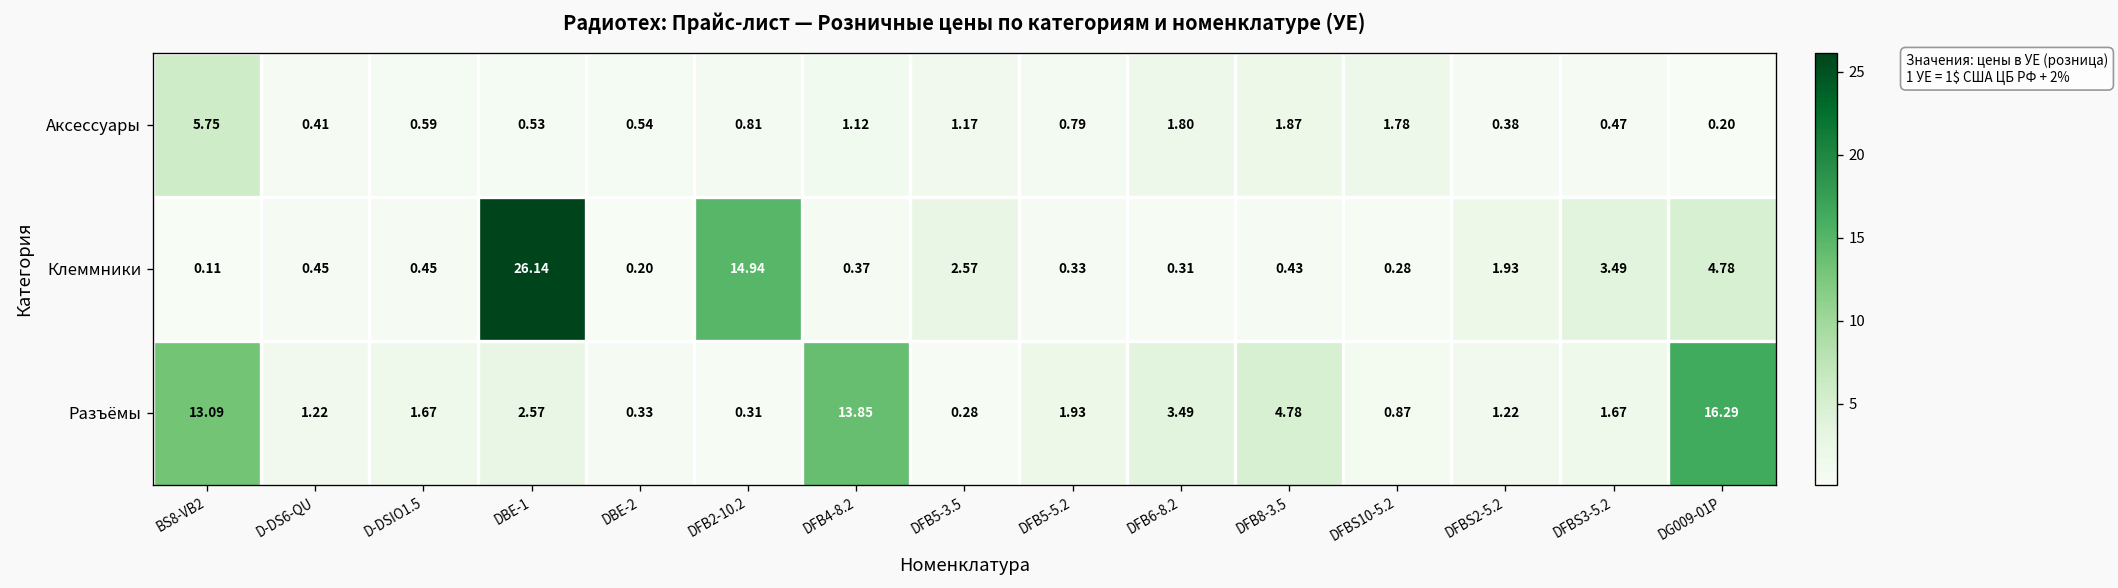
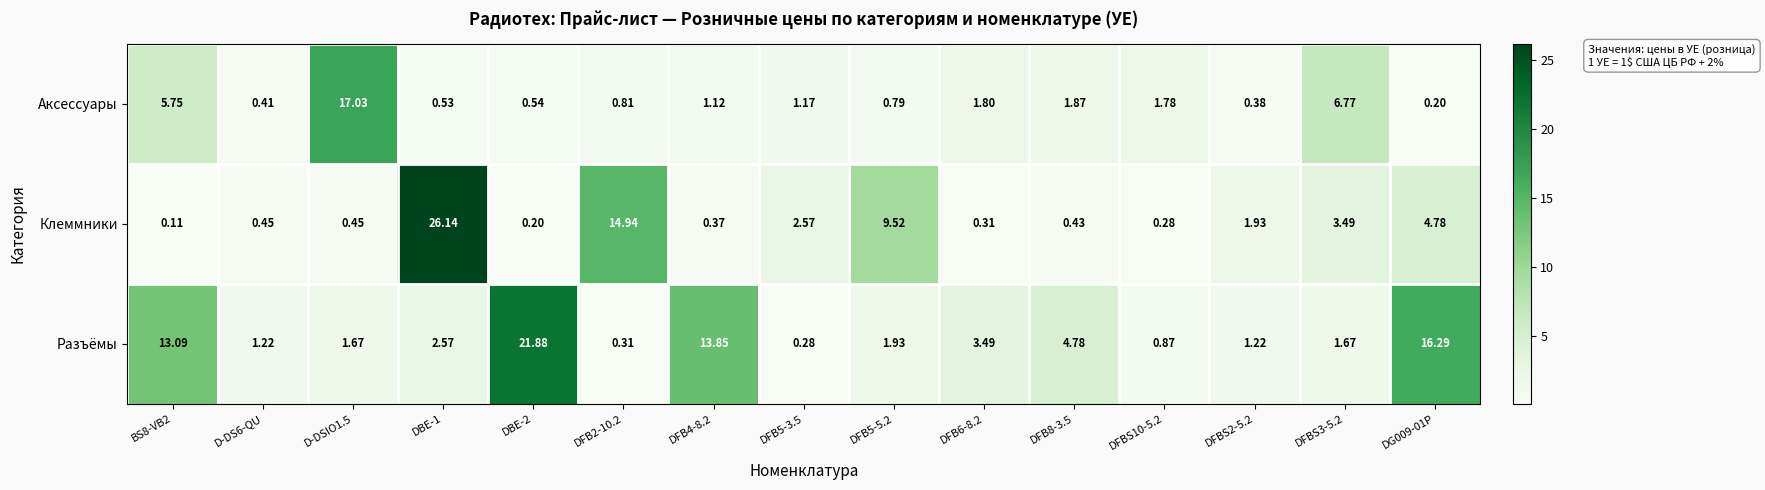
  {
    "Аксессуары": {
      "BS8-VB2": 5.75,
      "D-DS6-QU": 0.41,
-     "D-DSIO1.5": 0.59,
+     "D-DSIO1.5": 17.03,
      "DBE-1": 0.53,
      "DBE-2": 0.54,
      "DFB2-10.2": 0.81,
      "DFB4-8.2": 1.12,
      "DFB5-3.5": 1.17,
      "DFB5-5.2": 0.79,
      "DFB6-8.2": 1.80,
      "DFB8-3.5": 1.87,
      "DFBS10-5.2": 1.78,
      "DFBS2-5.2": 0.38,
-     "DFBS3-5.2": 0.47,
+     "DFBS3-5.2": 6.77,
      "DG009-01P": 0.20
    },
    "Клеммники": {
      "BS8-VB2": 0.11,
      "D-DS6-QU": 0.45,
      "D-DSIO1.5": 0.45,
      "DBE-1": 26.14,
      "DBE-2": 0.20,
      "DFB2-10.2": 14.94,
      "DFB4-8.2": 0.37,
      "DFB5-3.5": 2.57,
-     "DFB5-5.2": 0.33,
+     "DFB5-5.2": 9.52,
      "DFB6-8.2": 0.31,
      "DFB8-3.5": 0.43,
      "DFBS10-5.2": 0.28,
      "DFBS2-5.2": 1.93,
      "DFBS3-5.2": 3.49,
      "DG009-01P": 4.78
    },
    "Разъёмы": {
      "BS8-VB2": 13.09,
      "D-DS6-QU": 1.22,
      "D-DSIO1.5": 1.67,
      "DBE-1": 2.57,
-     "DBE-2": 0.33,
+     "DBE-2": 21.88,
      "DFB2-10.2": 0.31,
      "DFB4-8.2": 13.85,
      "DFB5-3.5": 0.28,
      "DFB5-5.2": 1.93,
      "DFB6-8.2": 3.49,
      "DFB8-3.5": 4.78,
      "DFBS10-5.2": 0.87,
      "DFBS2-5.2": 1.22,
      "DFBS3-5.2": 1.67,
      "DG009-01P": 16.29
    }
  }
